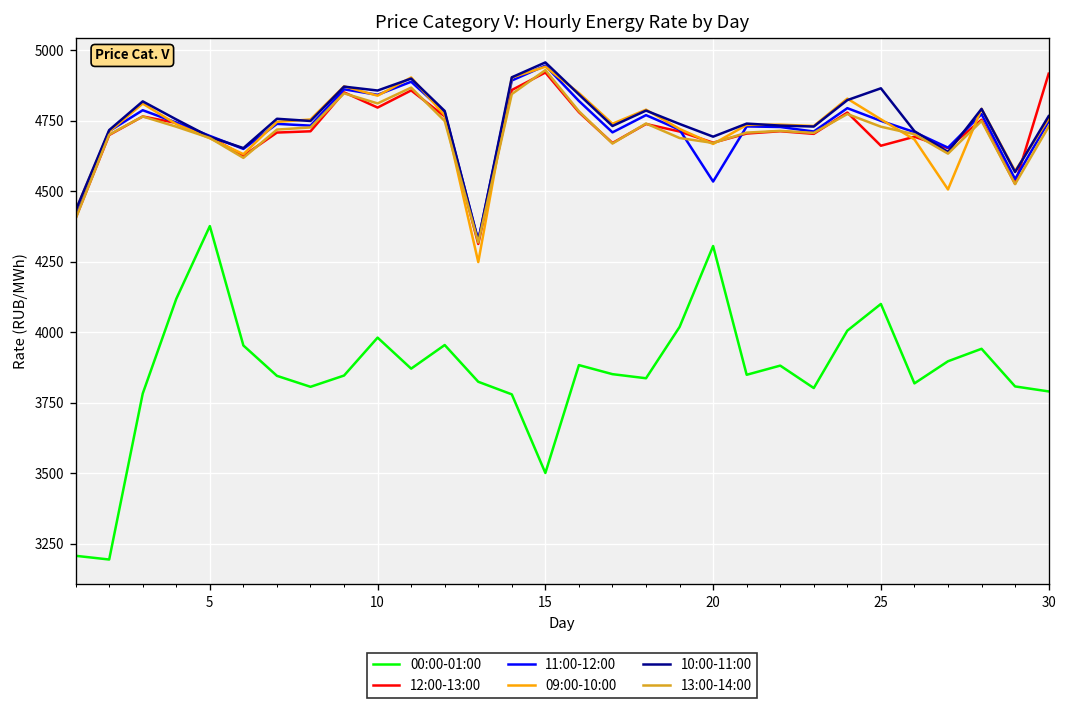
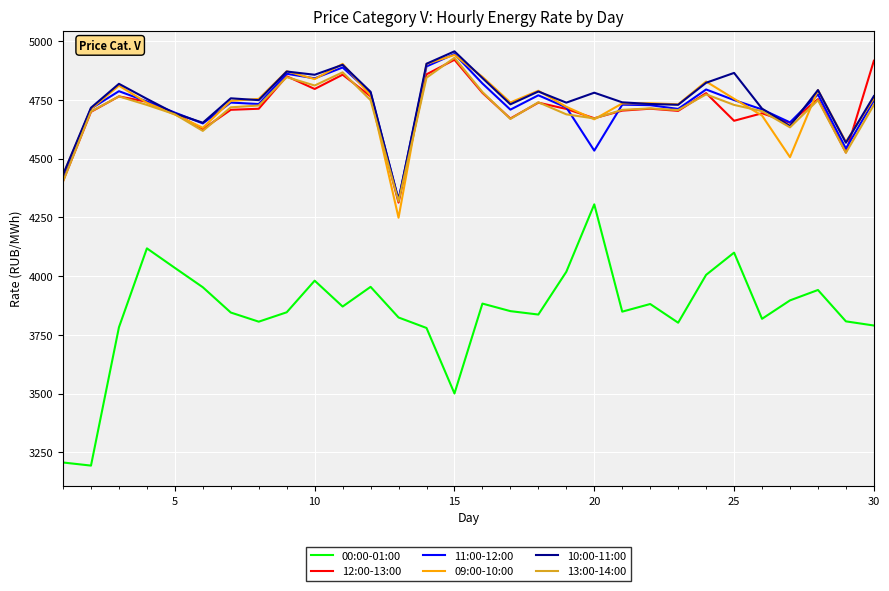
  {
    "00:00-01:00": {
-     "5": 4380,
+     "5": 4040,
      "10": 3980,
      "15": 3500,
      "20": 4310,
      "25": 4100,
      "30": 3790
    },
    "12:00-13:00": {
      "10": 4800,
      "25": 4660,
      "30": 4920
    },
    "11:00-12:00": {
      "20": 4530
    },
    "10:00-11:00": {
      "10": 4860,
      "15": 4960,
-     "20": 4690,
+     "20": 4780,
      "25": 4870
    }
  }
